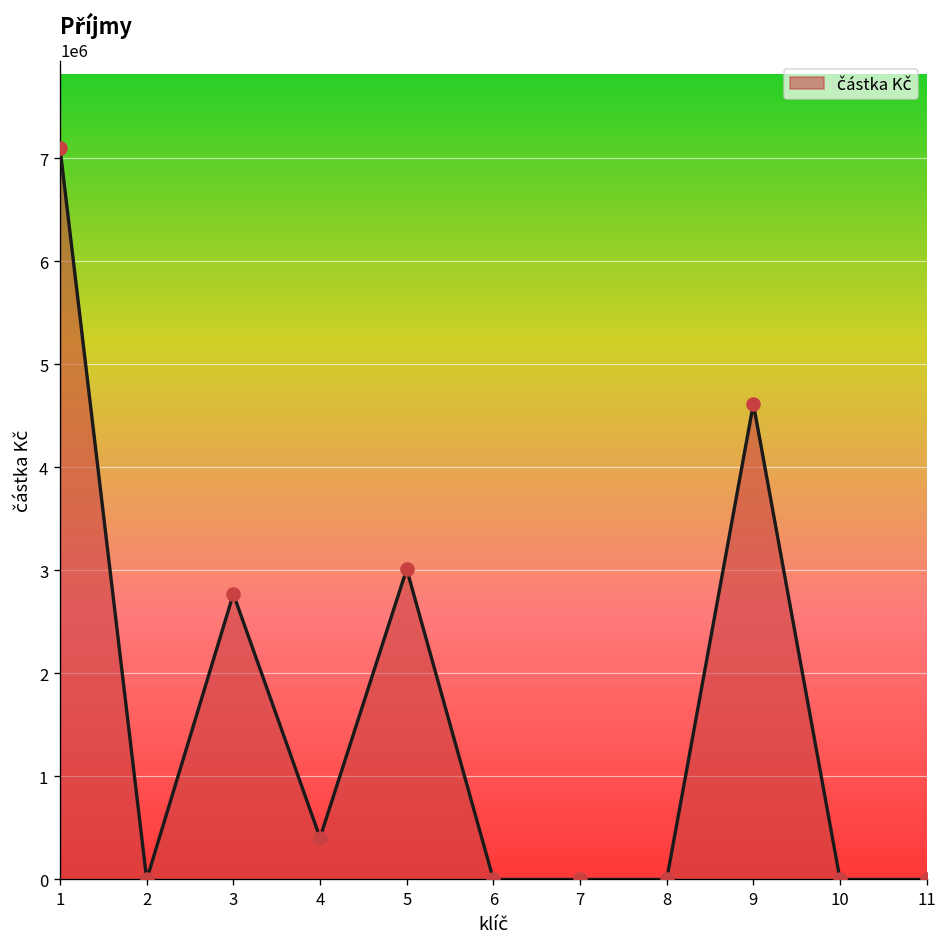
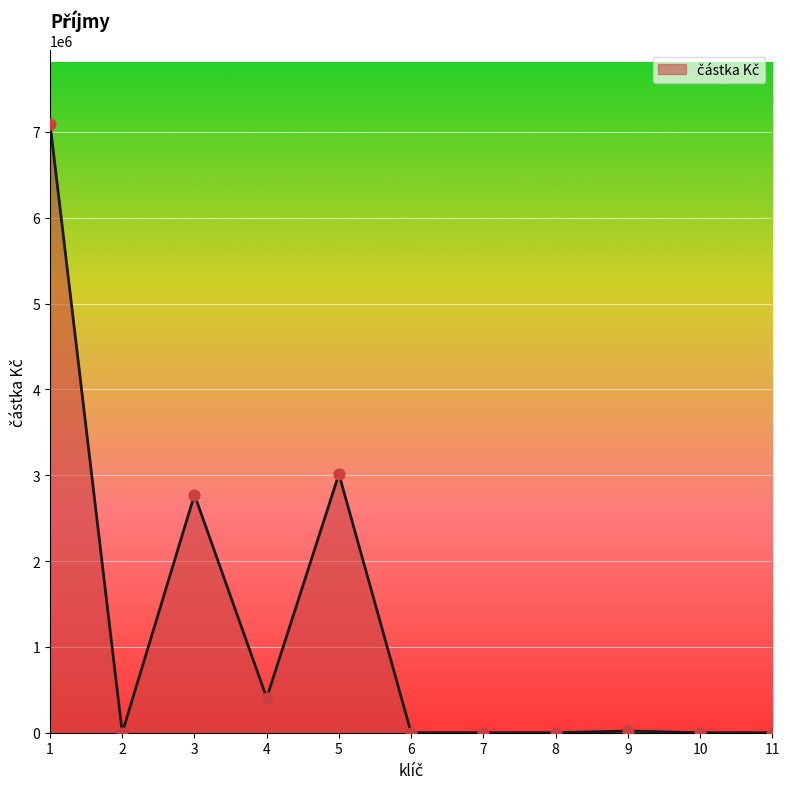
  {
    "1": 7100000,
    "2": 0,
    "3": 2800000,
    "4": 400000,
    "5": 3000000,
    "6": 0,
    "7": 0,
    "8": 0,
-   "9": 4600000,
+   "9": 0,
    "10": 0,
    "11": 0
  }
